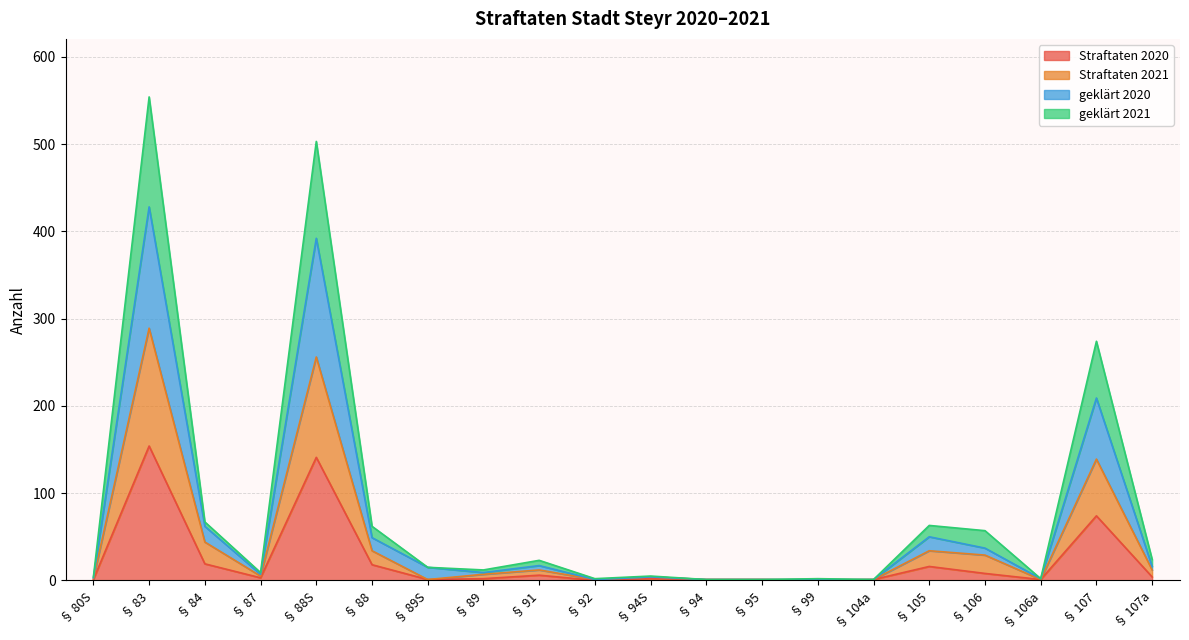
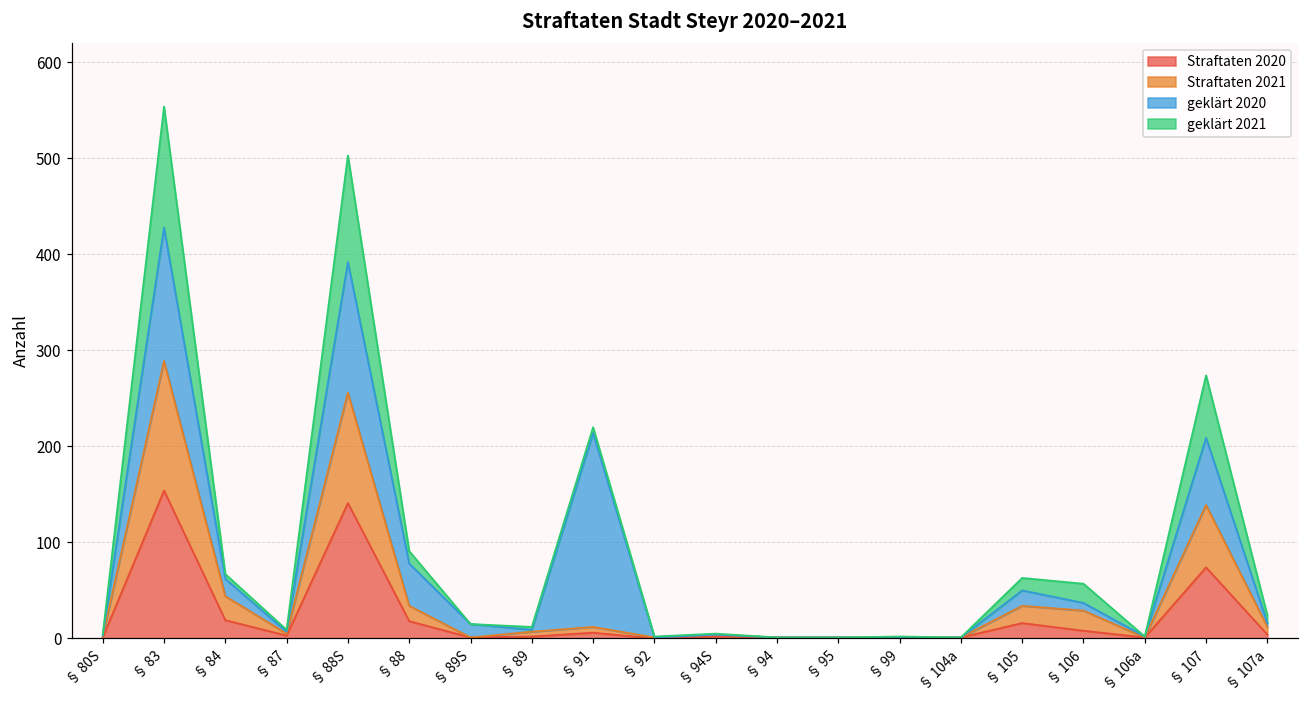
  {
    "geklärt 2020": {
      "§ 83": 140,
      "§ 84": 20,
      "§ 88S": 140,
-     "§ 88": 20,
-     "§ 91": 10,
+     "§ 88": 40,
+     "§ 91": 200,
      "§ 105": 20,
      "§ 106": 10,
      "§ 107": 70,
      "§ 107a": 0
    },
    "geklärt 2021": {
      "§ 83": 130,
      "§ 84": 10,
      "§ 88S": 110,
      "§ 88": 10,
      "§ 89": 0,
      "§ 91": 10,
      "§ 105": 10,
      "§ 106": 20,
      "§ 107": 70,
      "§ 107a": 10
    }
  }
